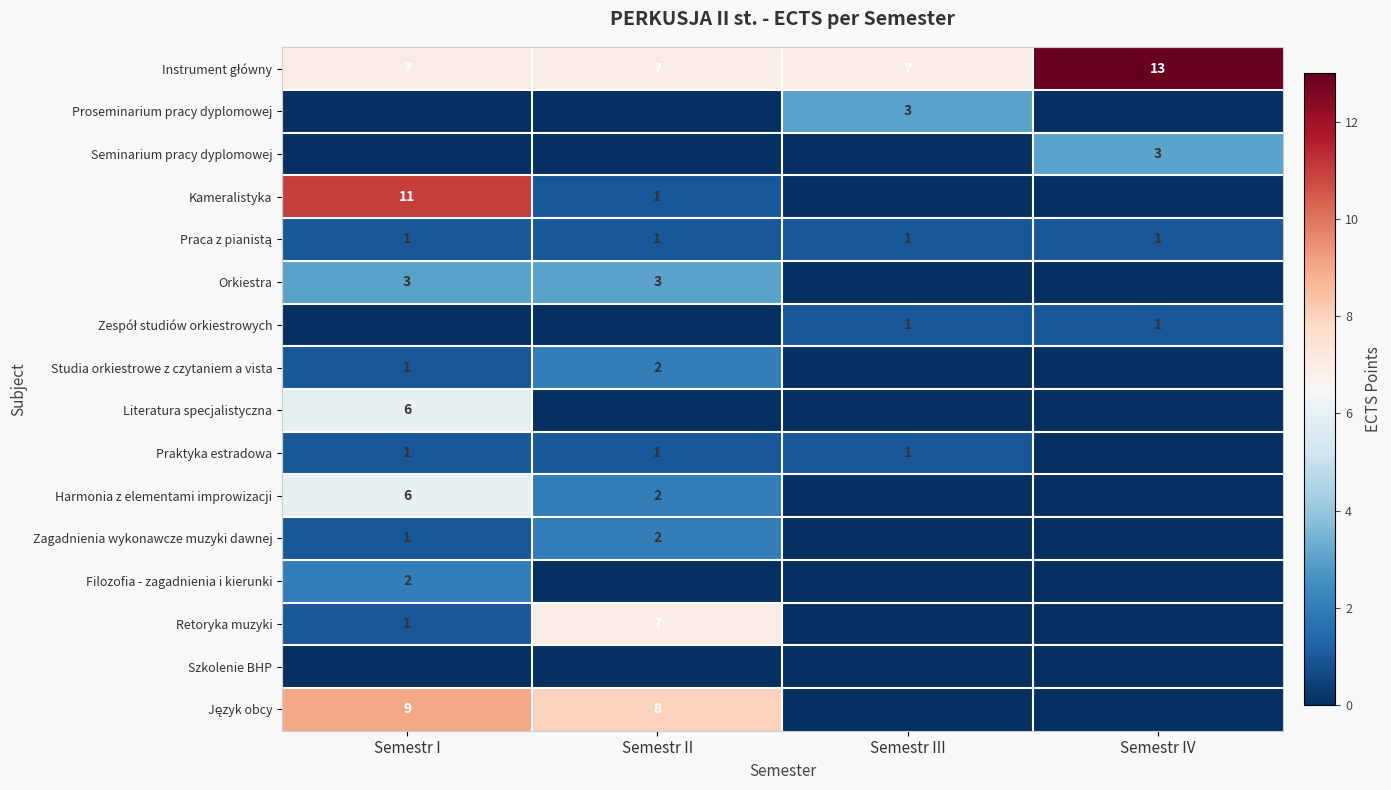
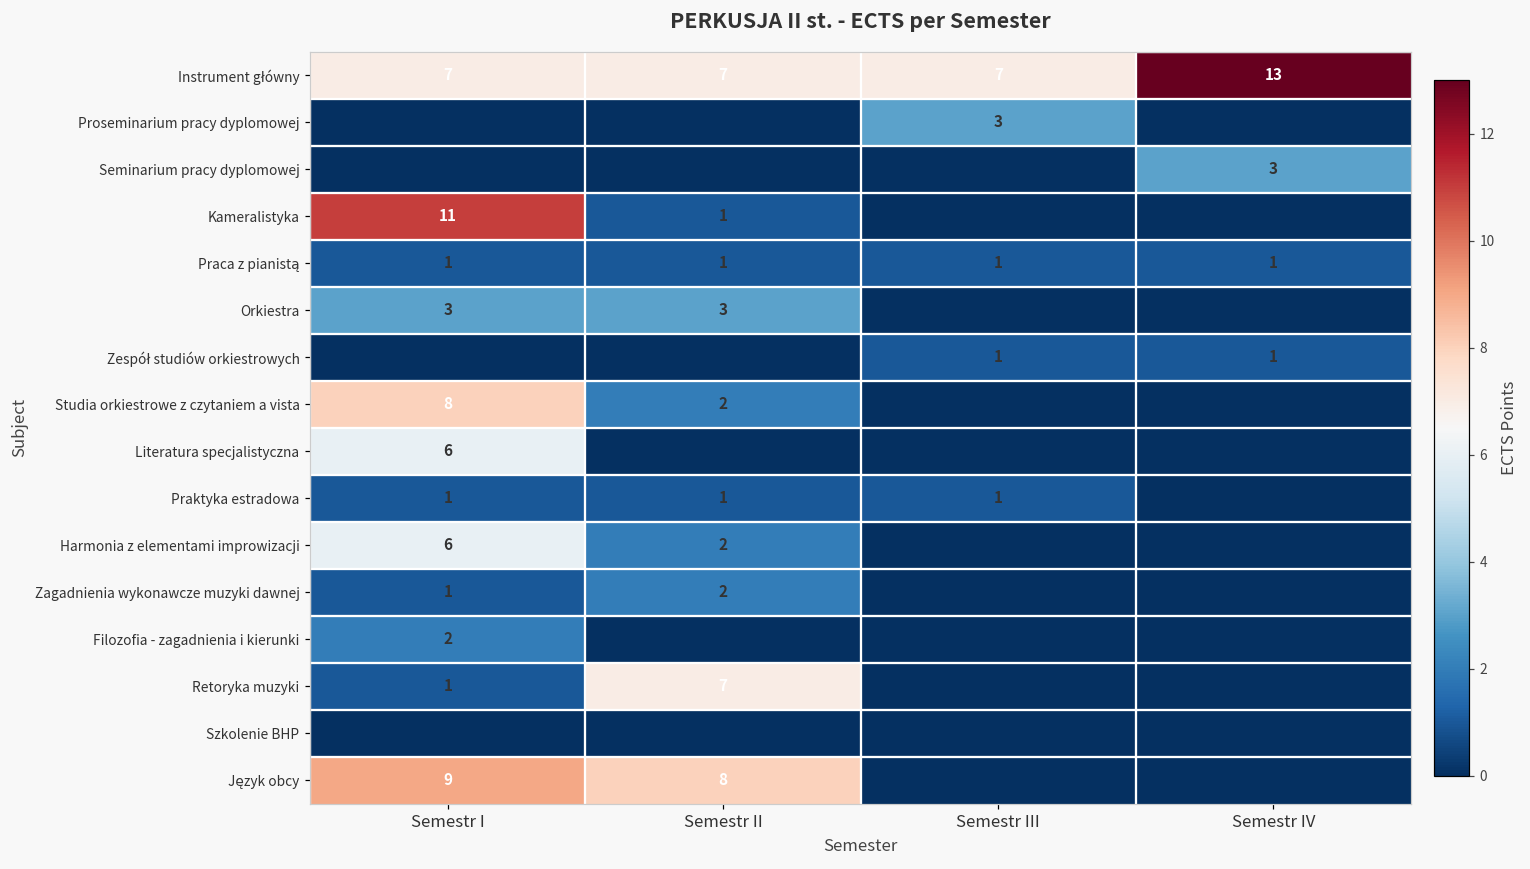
  {
    "Instrument główny": {
      "Semestr IV": 13
    },
    "Proseminarium pracy dyplomowej": {
      "Semestr III": 3
    },
    "Seminarium pracy dyplomowej": {
      "Semestr IV": 3
    },
    "Kameralistyka": {
      "Semestr I": 11,
      "Semestr II": 1
    },
    "Praca z pianistą": {
      "Semestr I": 1,
      "Semestr II": 1,
      "Semestr III": 1,
      "Semestr IV": 1
    },
    "Orkiestra": {
      "Semestr I": 3,
      "Semestr II": 3
    },
    "Zespół studiów orkiestrowych": {
      "Semestr III": 1,
      "Semestr IV": 1
    },
    "Studia orkiestrowe z czytaniem a vista": {
-     "Semestr I": 1,
+     "Semestr I": 8,
      "Semestr II": 2
    },
    "Literatura specjalistyczna": {
      "Semestr I": 6
    },
    "Praktyka estradowa": {
      "Semestr I": 1,
      "Semestr II": 1,
      "Semestr III": 1
    },
    "Harmonia z elementami improwizacji": {
      "Semestr I": 6,
      "Semestr II": 2
    },
    "Zagadnienia wykonawcze muzyki dawnej": {
      "Semestr I": 1,
      "Semestr II": 2
    },
    "Filozofia - zagadnienia i kierunki": {
      "Semestr I": 2
    },
    "Retoryka muzyki": {
      "Semestr I": 1
    },
    "Język obcy": {
      "Semestr I": 9,
      "Semestr II": 8
    }
  }
